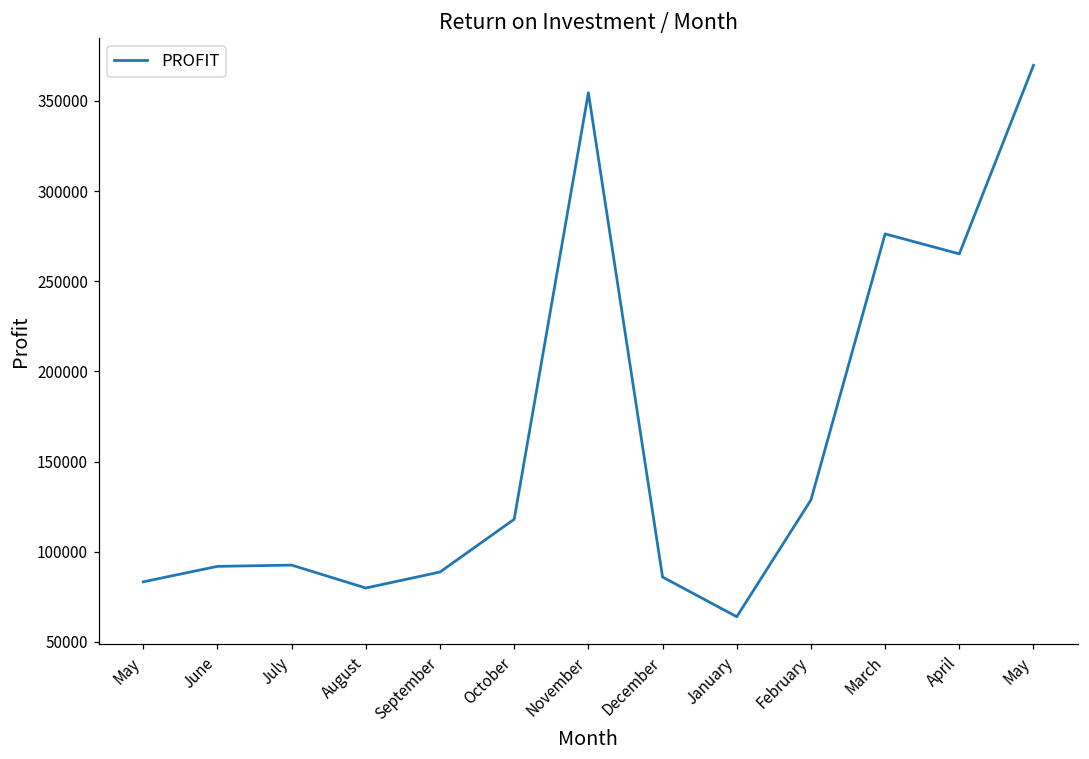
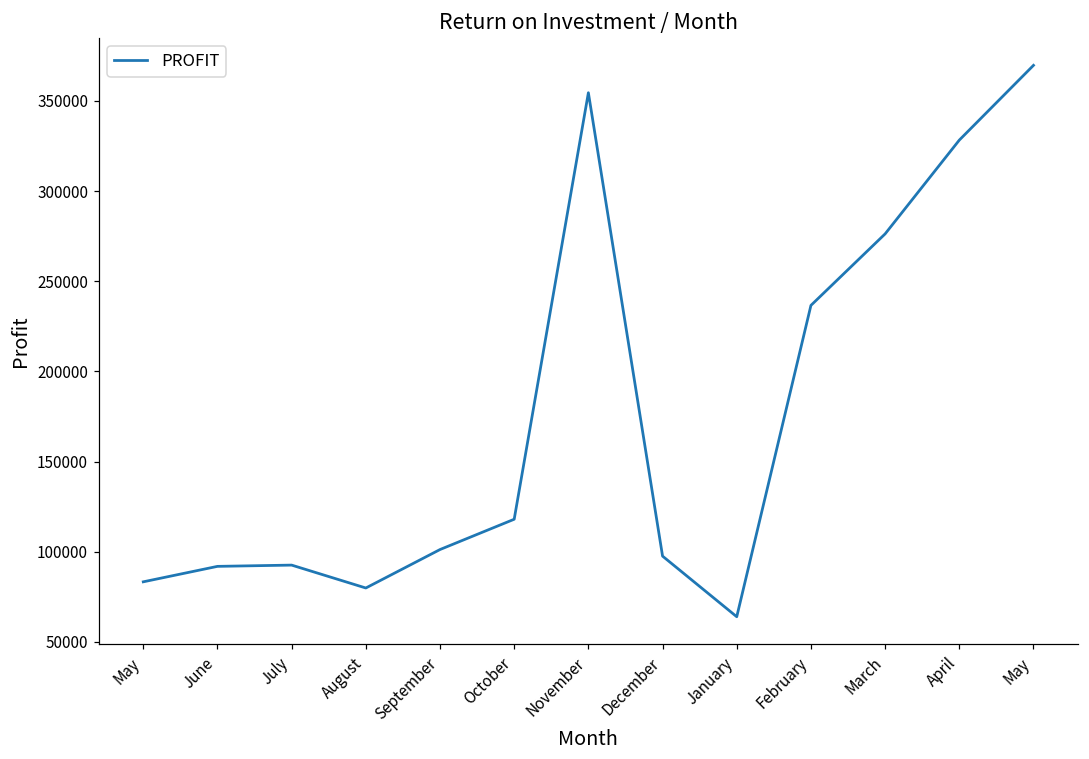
  {
    "June": 92000,
    "July": 93000,
    "August": 80000,
-   "September": 89000,
+   "September": 101000,
    "October": 118000,
    "November": 355000,
-   "December": 86000,
+   "December": 98000,
    "January": 64000,
-   "February": 129000,
+   "February": 237000,
    "March": 276000,
-   "April": 265000
+   "April": 328000
  }
